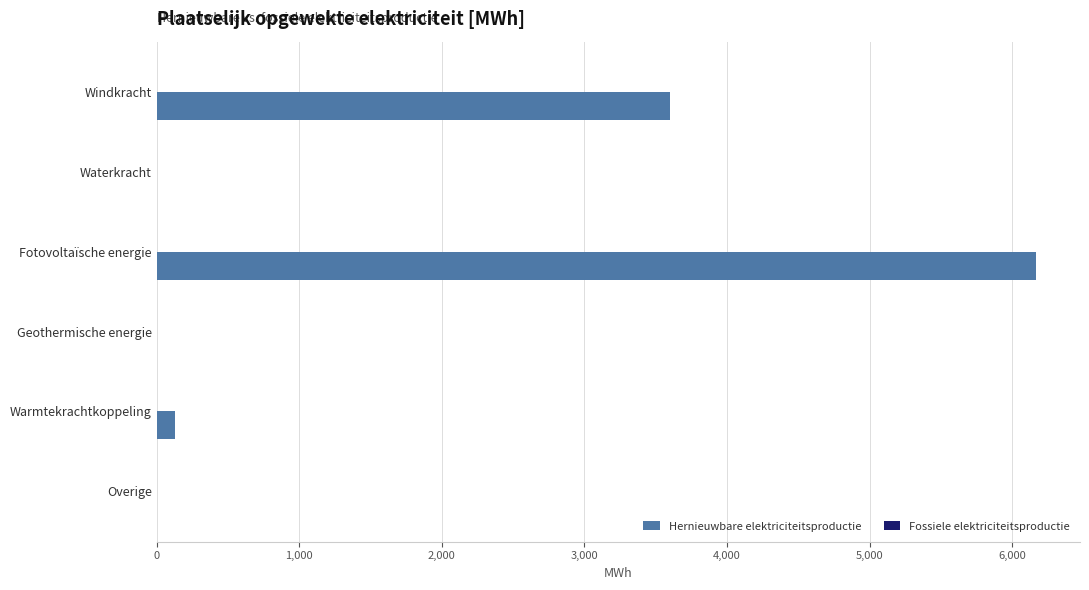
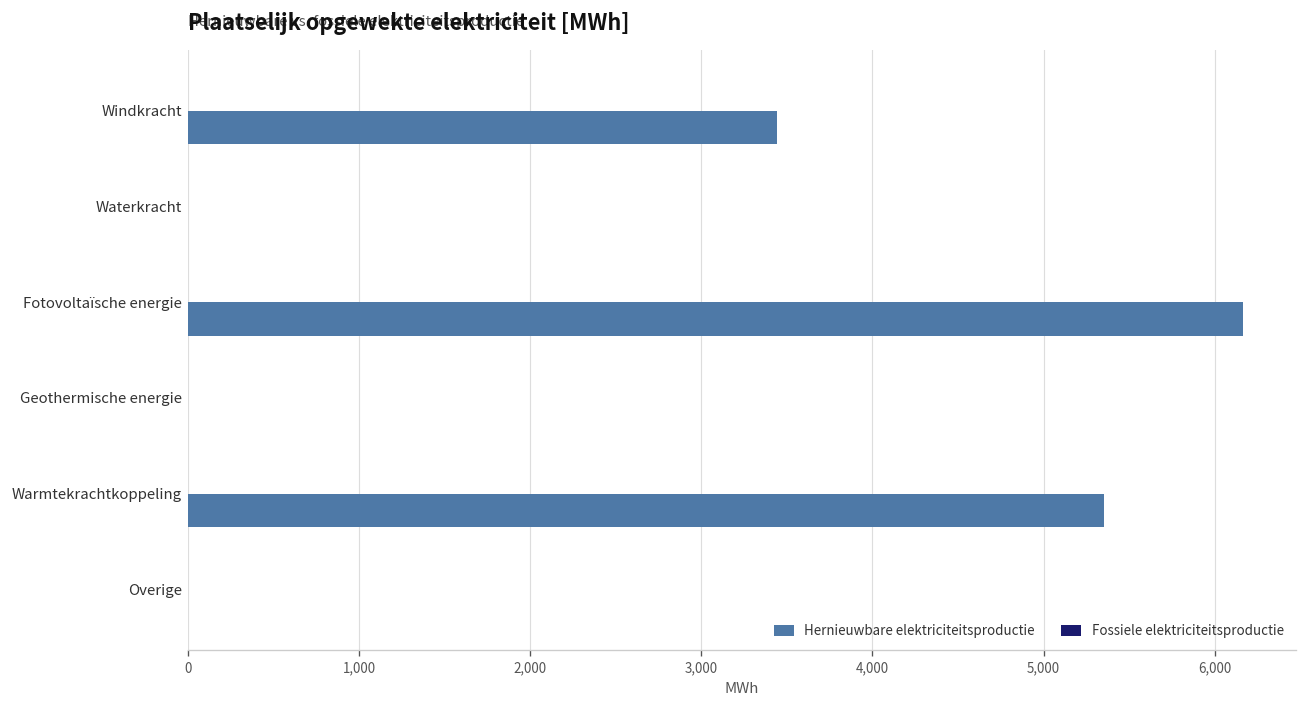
  {
    "Hernieuwbare elektriciteitsproductie": {
-     "Windkracht": "3,600",
+     "Windkracht": "3,440",
      "Waterkracht": "0",
      "Fotovoltaïsche energie": "6,170",
      "Geothermische energie": "0",
-     "Warmtekrachtkoppeling": "130",
+     "Warmtekrachtkoppeling": "5,360",
      "Overige": "0"
    },
    "Fossiele elektriciteitsproductie": {
      "Windkracht": "0",
      "Waterkracht": "0",
      "Fotovoltaïsche energie": "0",
      "Geothermische energie": "0",
      "Warmtekrachtkoppeling": "0",
      "Overige": "0"
    }
  }
